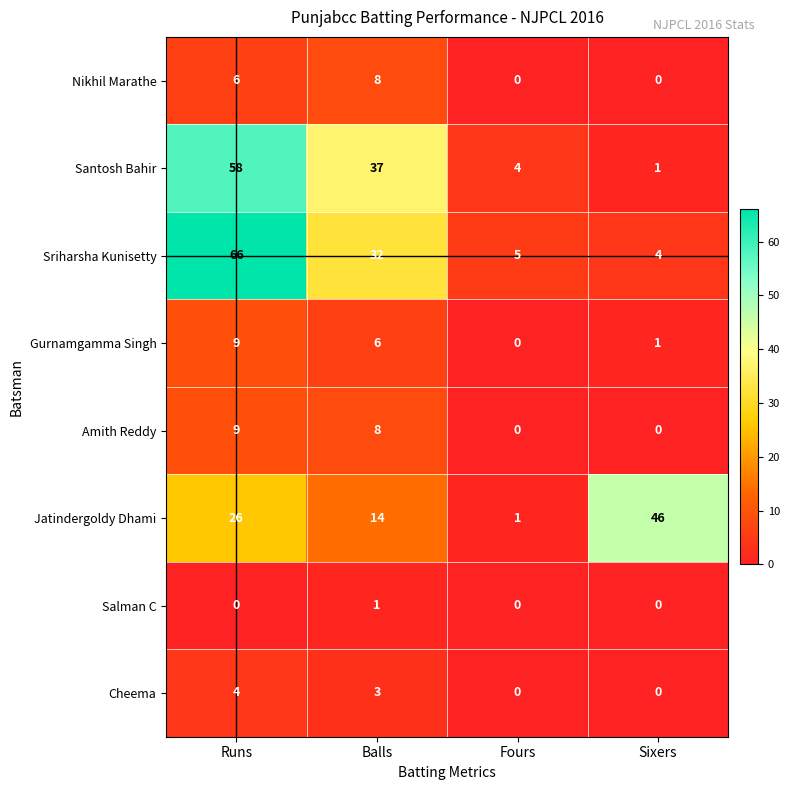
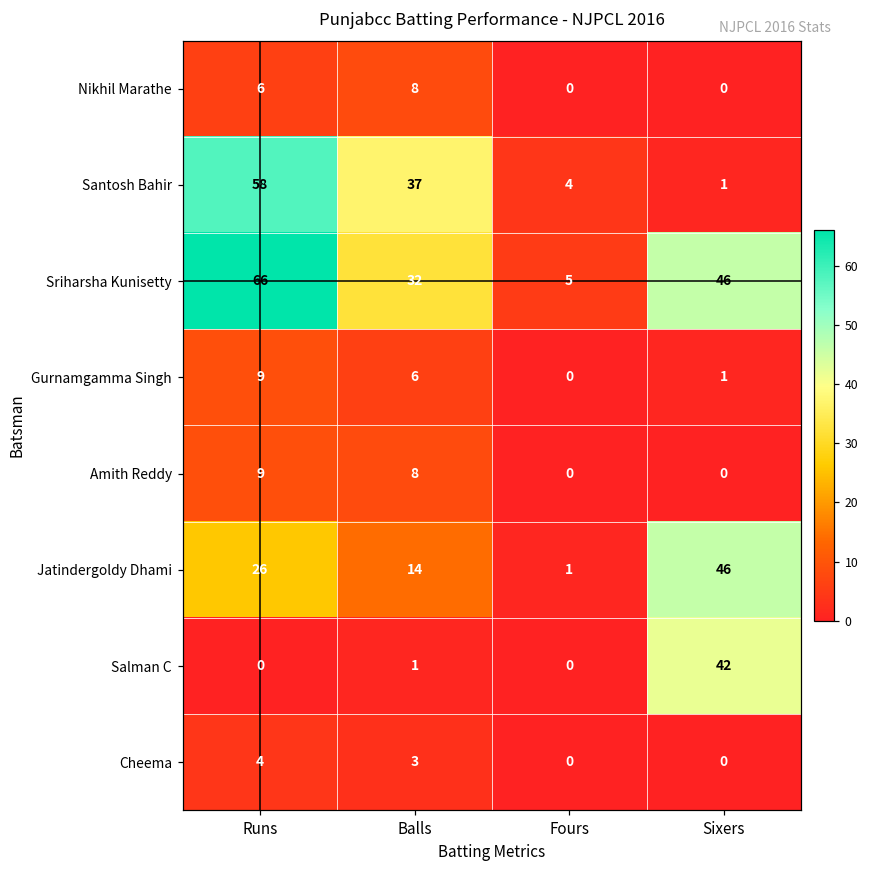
  {
    "Nikhil Marathe": {
      "Runs": 6,
      "Balls": 8,
      "Fours": 0,
      "Sixers": 0
    },
    "Santosh Bahir": {
      "Runs": 58,
      "Balls": 37,
      "Fours": 4,
      "Sixers": 1
    },
    "Sriharsha Kunisetty": {
      "Runs": 66,
      "Balls": 32,
      "Fours": 5,
-     "Sixers": 4
+     "Sixers": 46
    },
    "Gurnamgamma Singh": {
      "Runs": 9,
      "Balls": 6,
      "Fours": 0,
      "Sixers": 1
    },
    "Amith Reddy": {
      "Runs": 9,
      "Balls": 8,
      "Fours": 0,
      "Sixers": 0
    },
    "Jatindergoldy Dhami": {
      "Runs": 26,
      "Balls": 14,
      "Fours": 1,
      "Sixers": 46
    },
    "Salman C": {
      "Runs": 0,
      "Balls": 1,
      "Fours": 0,
-     "Sixers": 0
+     "Sixers": 42
    },
    "Cheema": {
      "Runs": 4,
      "Balls": 3,
      "Fours": 0,
      "Sixers": 0
    }
  }
